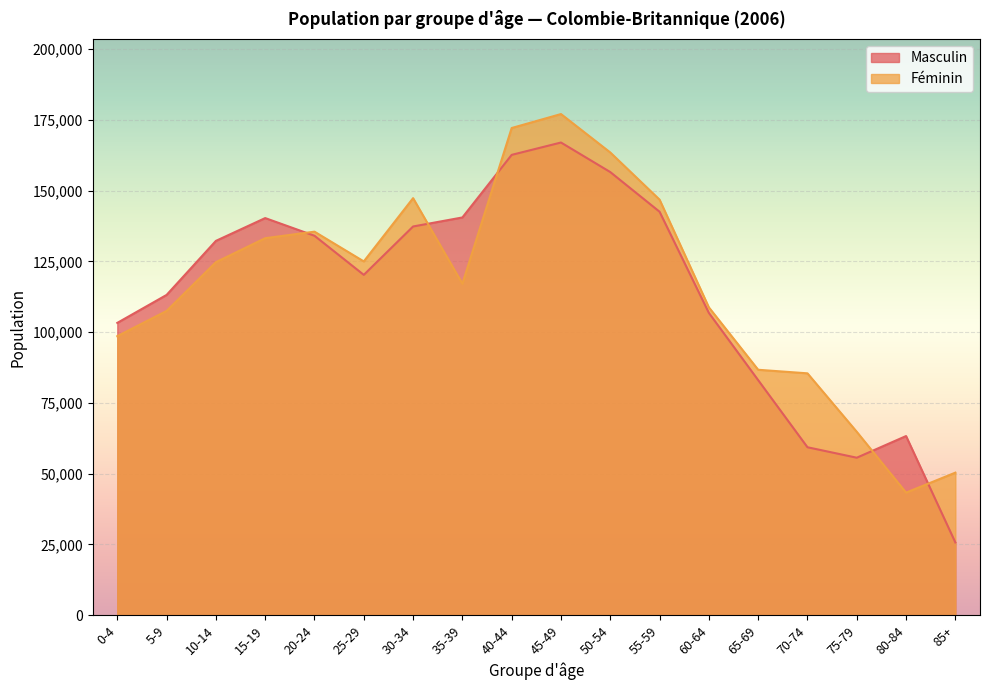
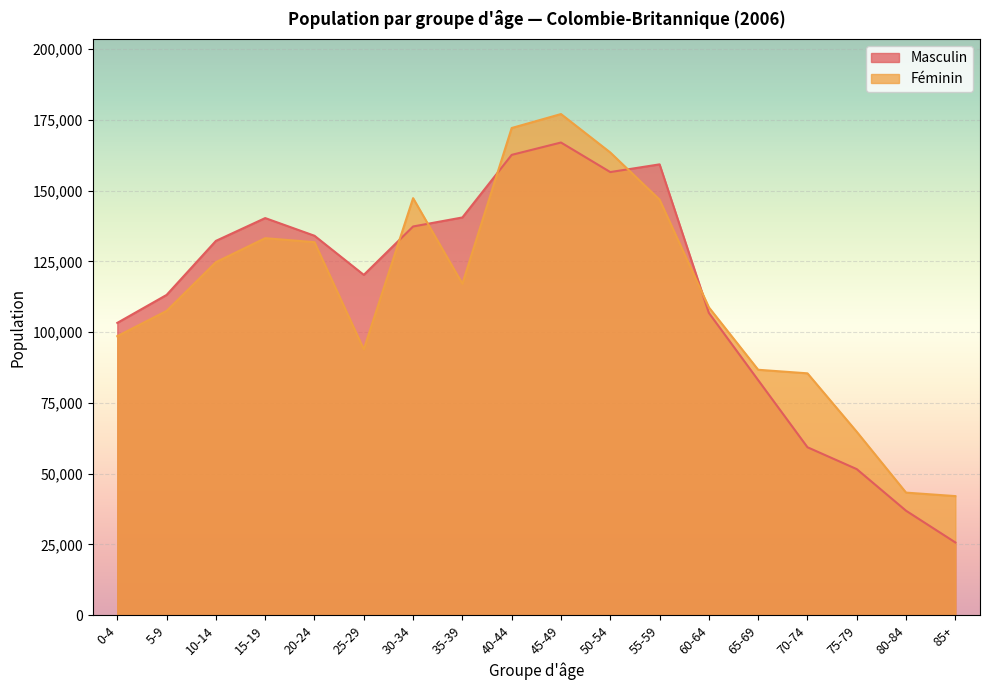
  {
    "Masculin": {
      "0-4": "103,000",
      "5-9": "113,000",
      "10-14": "132,000",
      "15-19": "140,000",
      "20-24": "134,000",
      "25-29": "120,000",
      "30-34": "137,000",
      "35-39": "141,000",
      "40-44": "163,000",
      "45-49": "167,000",
      "50-54": "157,000",
-     "55-59": "143,000",
+     "55-59": "159,000",
      "60-64": "107,000",
      "65-69": "83,000",
      "70-74": "59,000",
-     "75-79": "56,000",
-     "80-84": "63,000",
+     "75-79": "52,000",
+     "80-84": "37,000",
      "85+": "26,000"
    },
    "Féminin": {
      "0-4": "99,000",
      "5-9": "108,000",
      "10-14": "125,000",
      "15-19": "133,000",
-     "20-24": "136,000",
-     "25-29": "125,000",
+     "20-24": "132,000",
+     "25-29": "94,000",
      "30-34": "147,000",
      "35-39": "117,000",
      "40-44": "172,000",
      "45-49": "177,000",
      "50-54": "164,000",
      "55-59": "147,000",
      "60-64": "109,000",
      "65-69": "87,000",
      "70-74": "85,000",
      "75-79": "65,000",
      "80-84": "43,000",
-     "85+": "50,000"
+     "85+": "42,000"
    }
  }
